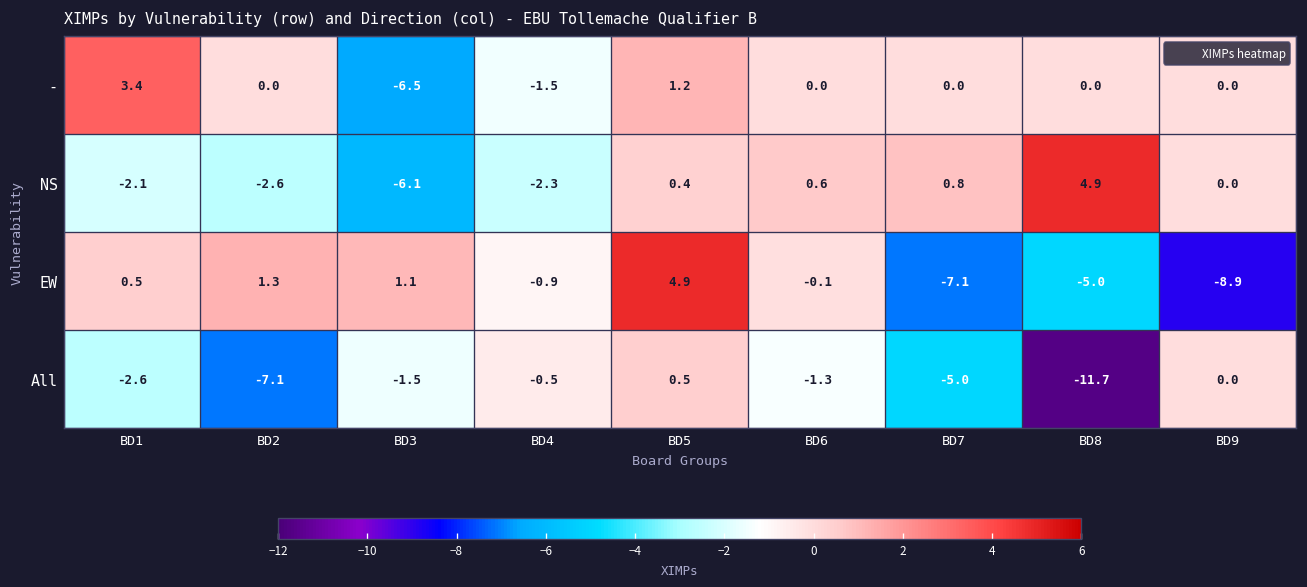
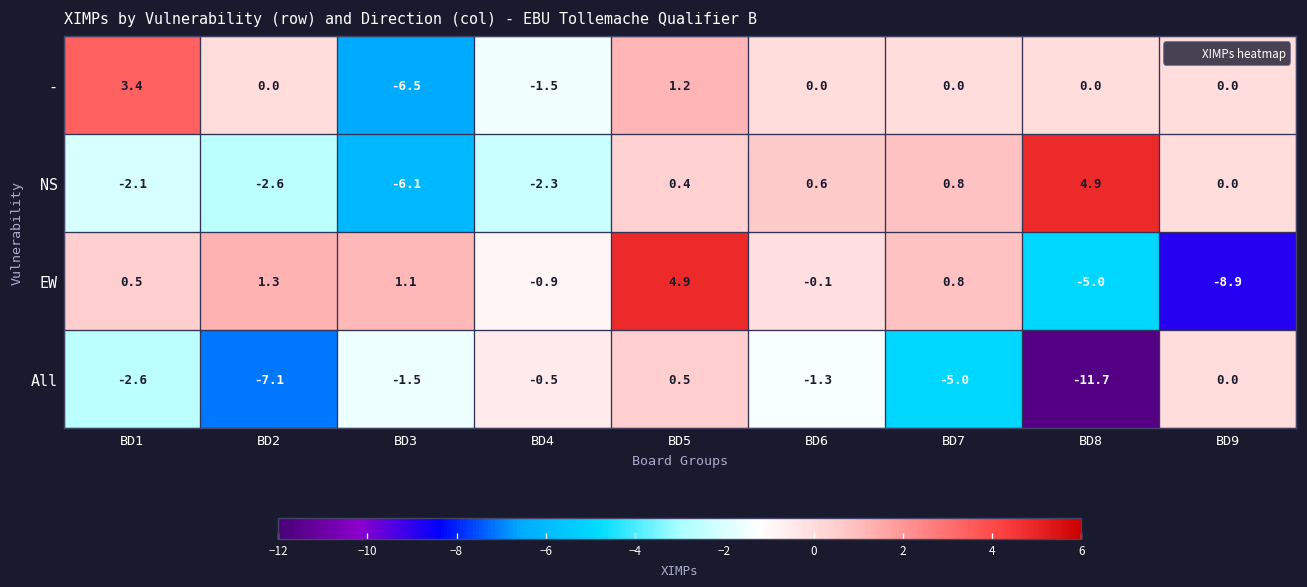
  {
    "-": {
      "BD1": 3.4,
      "BD2": 0.0,
      "BD3": -6.5,
      "BD4": -1.5,
      "BD5": 1.2,
      "BD6": 0.0,
      "BD7": 0.0,
      "BD8": 0.0,
      "BD9": 0.0
    },
    "NS": {
      "BD1": -2.1,
      "BD2": -2.6,
      "BD3": -6.1,
      "BD4": -2.3,
      "BD5": 0.4,
      "BD6": 0.6,
      "BD7": 0.8,
      "BD8": 4.9,
      "BD9": 0.0
    },
    "EW": {
      "BD1": 0.5,
      "BD2": 1.3,
      "BD3": 1.1,
      "BD4": -0.9,
      "BD5": 4.9,
      "BD6": -0.1,
-     "BD7": -7.1,
+     "BD7": 0.8,
      "BD8": -5.0,
      "BD9": -8.9
    },
    "All": {
      "BD1": -2.6,
      "BD2": -7.1,
      "BD3": -1.5,
      "BD4": -0.5,
      "BD5": 0.5,
      "BD6": -1.3,
      "BD7": -5.0,
      "BD8": -11.7,
      "BD9": 0.0
    }
  }
